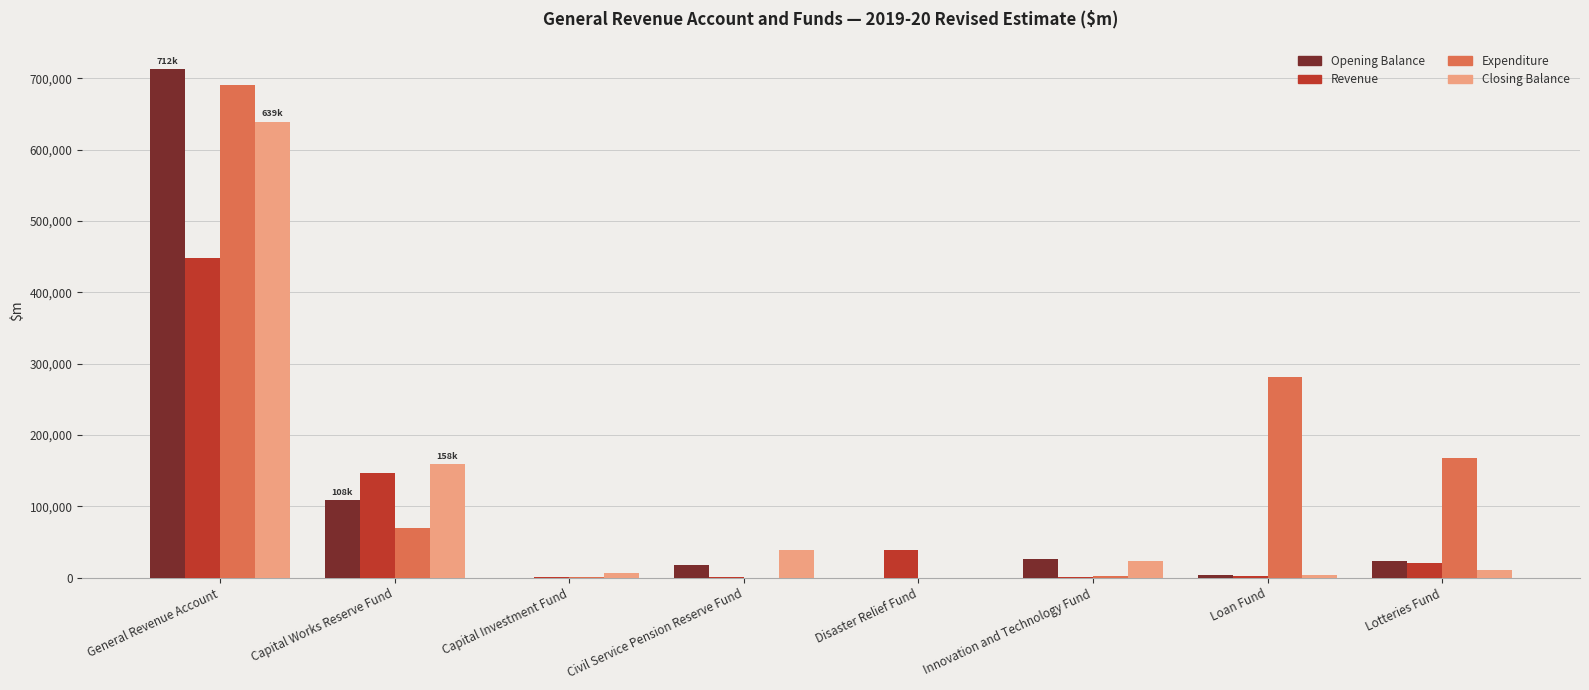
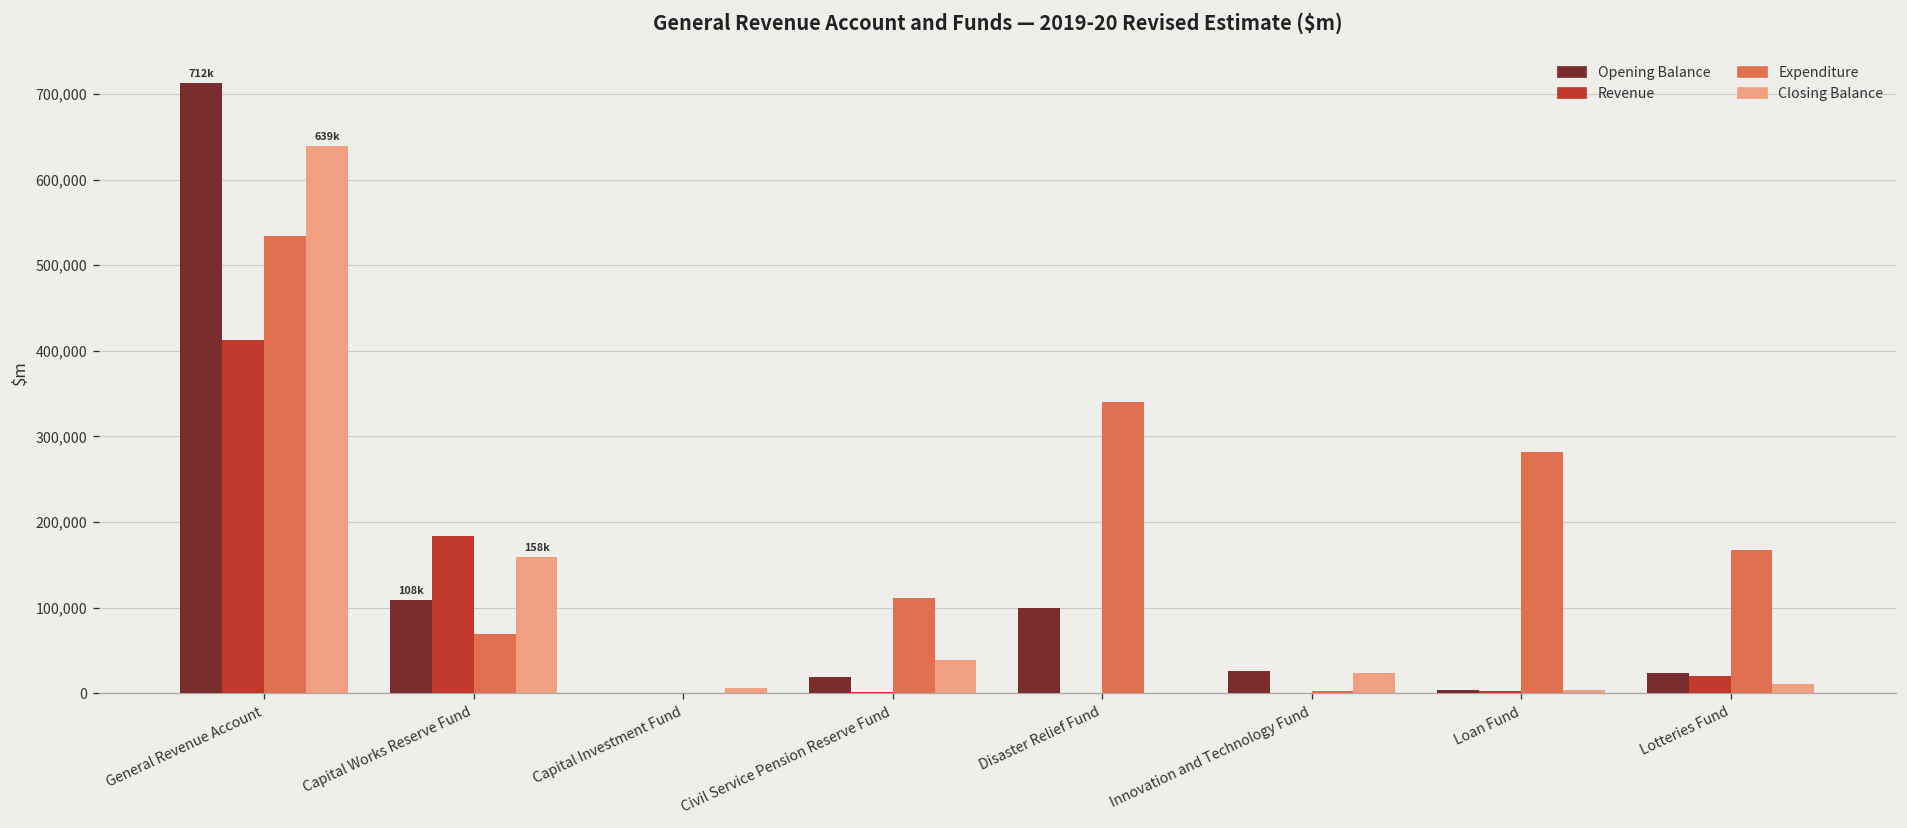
  {
    "Opening Balance": {
      "Civil Service Pension Reserve Fund": "20,000",
-     "Disaster Relief Fund": "0",
+     "Disaster Relief Fund": "100,000",
      "Innovation and Technology Fund": "30,000",
      "Loan Fund": "0",
      "Lotteries Fund": "20,000"
    },
    "Revenue": {
-     "General Revenue Account": "450,000",
-     "Capital Works Reserve Fund": "150,000",
-     "Disaster Relief Fund": "40,000",
+     "General Revenue Account": "410,000",
+     "Capital Works Reserve Fund": "180,000",
+     "Disaster Relief Fund": "0",
      "Lotteries Fund": "20,000"
    },
    "Expenditure": {
-     "General Revenue Account": "690,000",
+     "General Revenue Account": "530,000",
      "Capital Works Reserve Fund": "70,000",
-     "Civil Service Pension Reserve Fund": "0",
-     "Disaster Relief Fund": "0",
+     "Civil Service Pension Reserve Fund": "110,000",
+     "Disaster Relief Fund": "340,000",
      "Loan Fund": "280,000",
      "Lotteries Fund": "170,000"
    },
    "Closing Balance": {
      "General Revenue Account": "639k"
    }
  }
